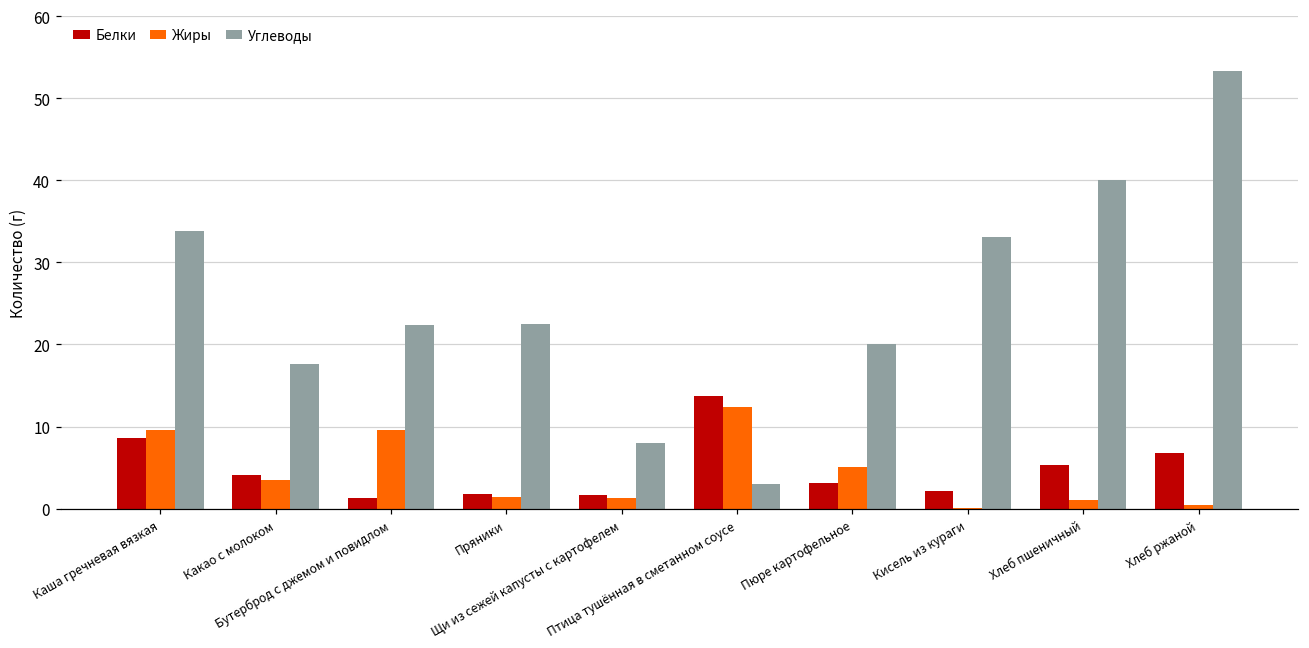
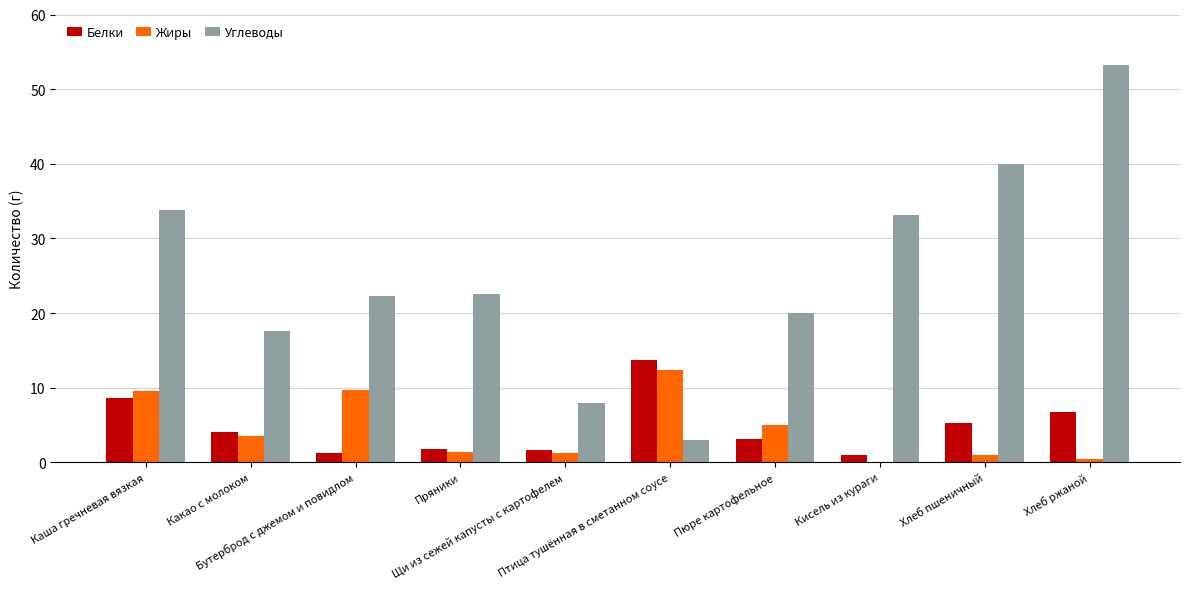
  {
    "Белки": {
      "Каша гречневая вязкая": 9,
      "Какао с молоком": 4,
      "Бутерброд с джемом и повидлом": 1,
      "Пряники": 2,
      "Щи из сежей капусты с картофелем": 2,
      "Птица тушённая в сметанном соусе": 14,
      "Пюре картофельное": 3,
-     "Кисель из кураги": 2,
+     "Кисель из кураги": 1,
      "Хлеб пшеничный": 5,
      "Хлеб ржаной": 7
    },
    "Жиры": {
      "Каша гречневая вязкая": 10,
      "Какао с молоком": 4,
      "Бутерброд с джемом и повидлом": 10,
      "Пряники": 1,
      "Щи из сежей капусты с картофелем": 1,
      "Птица тушённая в сметанном соусе": 12,
      "Пюре картофельное": 5,
      "Хлеб пшеничный": 1,
      "Хлеб ржаной": 0
    },
    "Углеводы": {
      "Каша гречневая вязкая": 34,
      "Какао с молоком": 18,
      "Бутерброд с джемом и повидлом": 22,
      "Пряники": 23,
      "Щи из сежей капусты с картофелем": 8,
      "Птица тушённая в сметанном соусе": 3,
      "Пюре картофельное": 20,
      "Кисель из кураги": 33,
      "Хлеб пшеничный": 40,
      "Хлеб ржаной": 53
    }
  }
